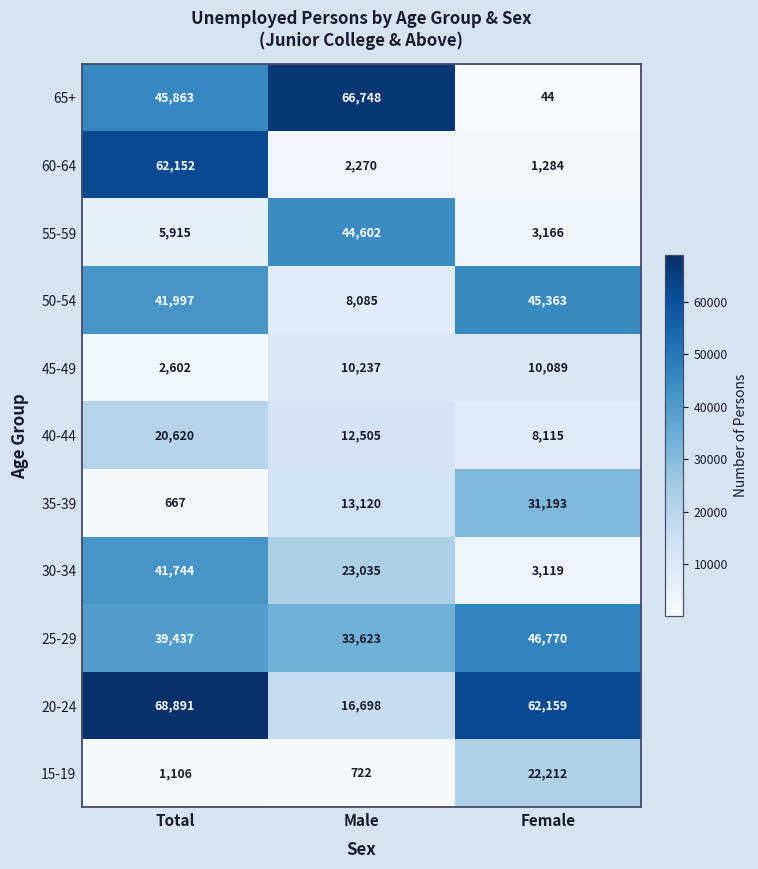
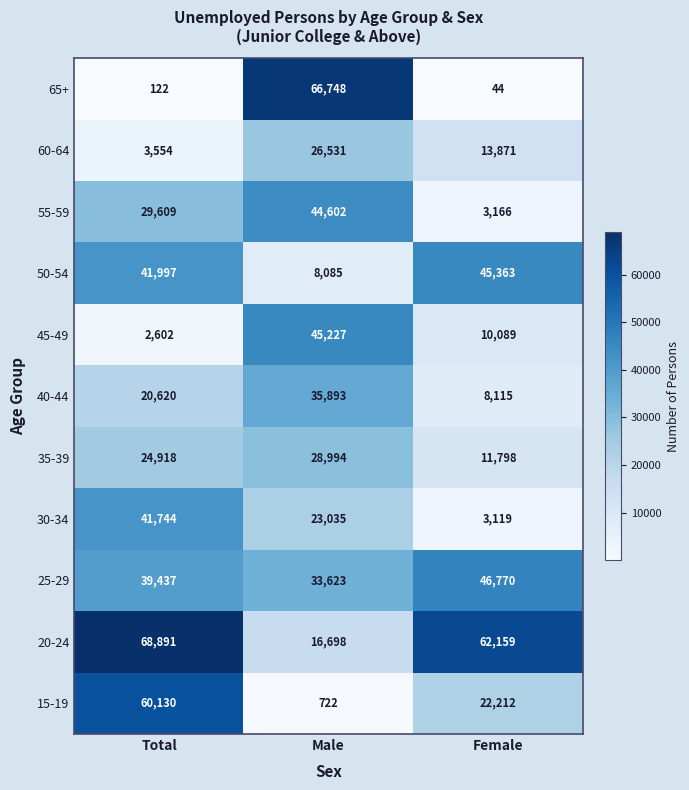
  {
    "65+": {
-     "Total": "45,863",
+     "Total": "122",
      "Male": "66,748",
      "Female": "44"
    },
    "60-64": {
-     "Total": "62,152",
-     "Male": "2,270",
-     "Female": "1,284"
+     "Total": "3,554",
+     "Male": "26,531",
+     "Female": "13,871"
    },
    "55-59": {
-     "Total": "5,915",
+     "Total": "29,609",
      "Male": "44,602",
      "Female": "3,166"
    },
    "50-54": {
      "Total": "41,997",
      "Male": "8,085",
      "Female": "45,363"
    },
    "45-49": {
      "Total": "2,602",
-     "Male": "10,237",
+     "Male": "45,227",
      "Female": "10,089"
    },
    "40-44": {
      "Total": "20,620",
-     "Male": "12,505",
+     "Male": "35,893",
      "Female": "8,115"
    },
    "35-39": {
-     "Total": "667",
-     "Male": "13,120",
-     "Female": "31,193"
+     "Total": "24,918",
+     "Male": "28,994",
+     "Female": "11,798"
    },
    "30-34": {
      "Total": "41,744",
      "Male": "23,035",
      "Female": "3,119"
    },
    "25-29": {
      "Total": "39,437",
      "Male": "33,623",
      "Female": "46,770"
    },
    "20-24": {
      "Total": "68,891",
      "Male": "16,698",
      "Female": "62,159"
    },
    "15-19": {
-     "Total": "1,106",
+     "Total": "60,130",
      "Male": "722",
      "Female": "22,212"
    }
  }
